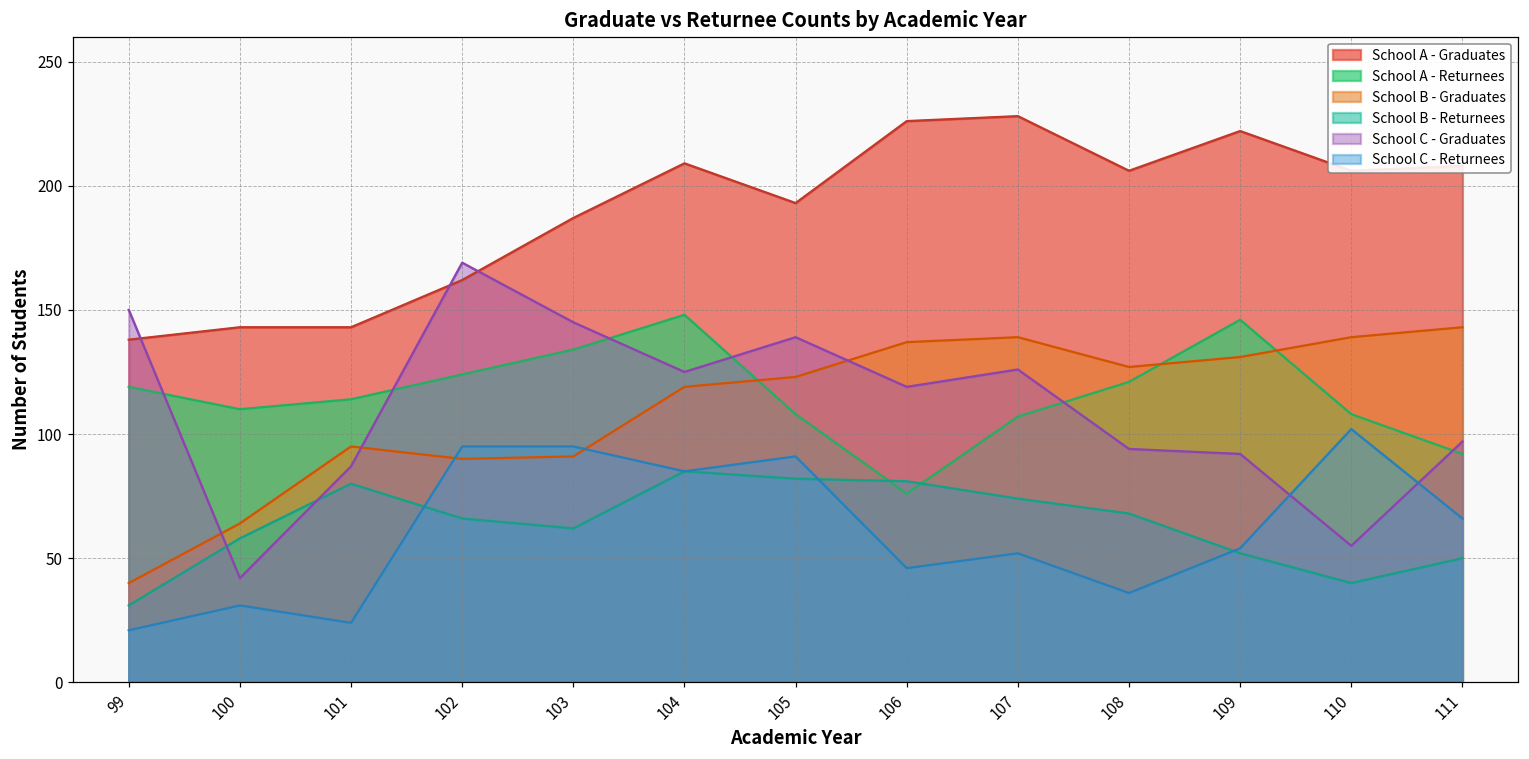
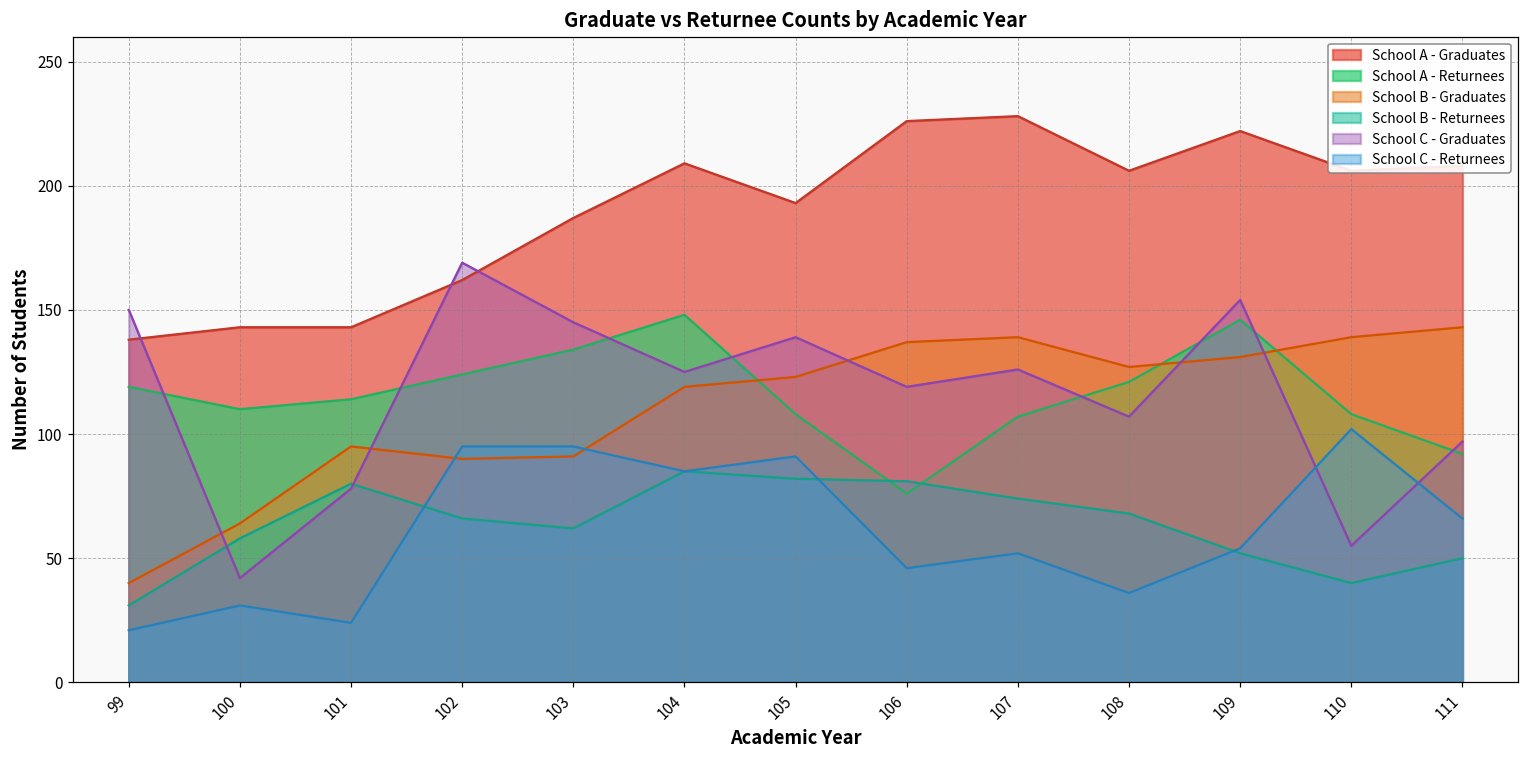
  {
    "School C - Graduates": {
      "99": 150,
      "100": 42,
-     "101": 87,
+     "101": 78,
      "102": 169,
      "103": 145,
      "104": 125,
      "105": 139,
      "106": 119,
      "107": 126,
-     "108": 94,
-     "109": 92,
+     "108": 107,
+     "109": 154,
      "110": 55,
      "111": 97
    },
    "School C - Returnees": {
      "99": 21,
      "100": 31,
      "101": 24,
      "102": 95,
      "103": 95,
      "105": 91,
      "106": 46,
      "107": 52,
      "108": 36,
      "109": 54,
      "110": 102,
      "111": 66
    }
  }
